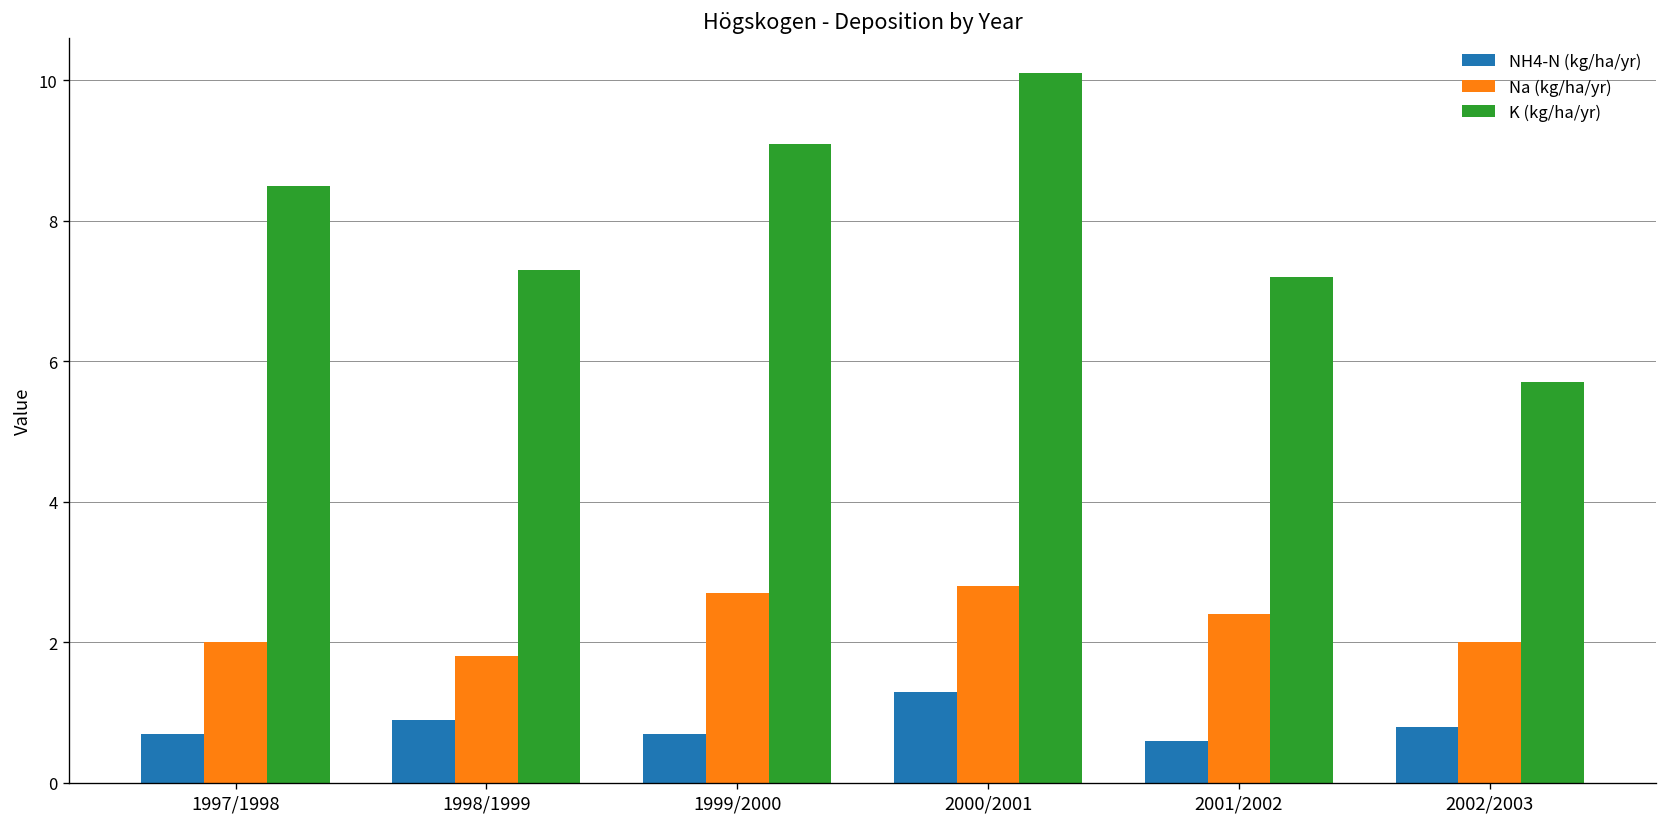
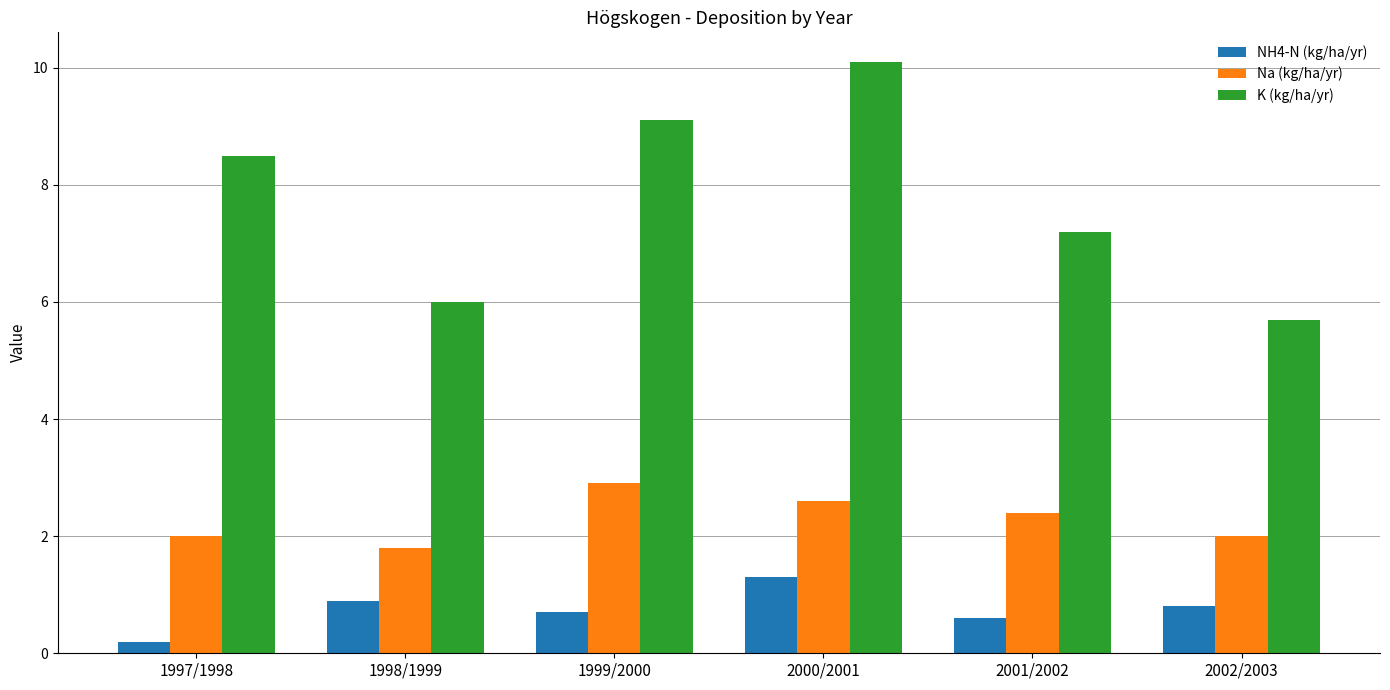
  {
    "NH4-N (kg/ha/yr)": {
-     "1997/1998": 0.7,
+     "1997/1998": 0.2,
      "1998/1999": 0.9,
      "1999/2000": 0.7,
      "2000/2001": 1.3,
      "2001/2002": 0.6,
      "2002/2003": 0.8
    },
    "Na (kg/ha/yr)": {
      "1997/1998": 2.0,
      "1998/1999": 1.8,
-     "1999/2000": 2.7,
-     "2000/2001": 2.8,
+     "1999/2000": 2.9,
+     "2000/2001": 2.6,
      "2001/2002": 2.4,
      "2002/2003": 2.0
    },
    "K (kg/ha/yr)": {
      "1997/1998": 8.5,
-     "1998/1999": 7.3,
+     "1998/1999": 6.0,
      "1999/2000": 9.1,
      "2000/2001": 10.1,
      "2001/2002": 7.2,
      "2002/2003": 5.7
    }
  }
